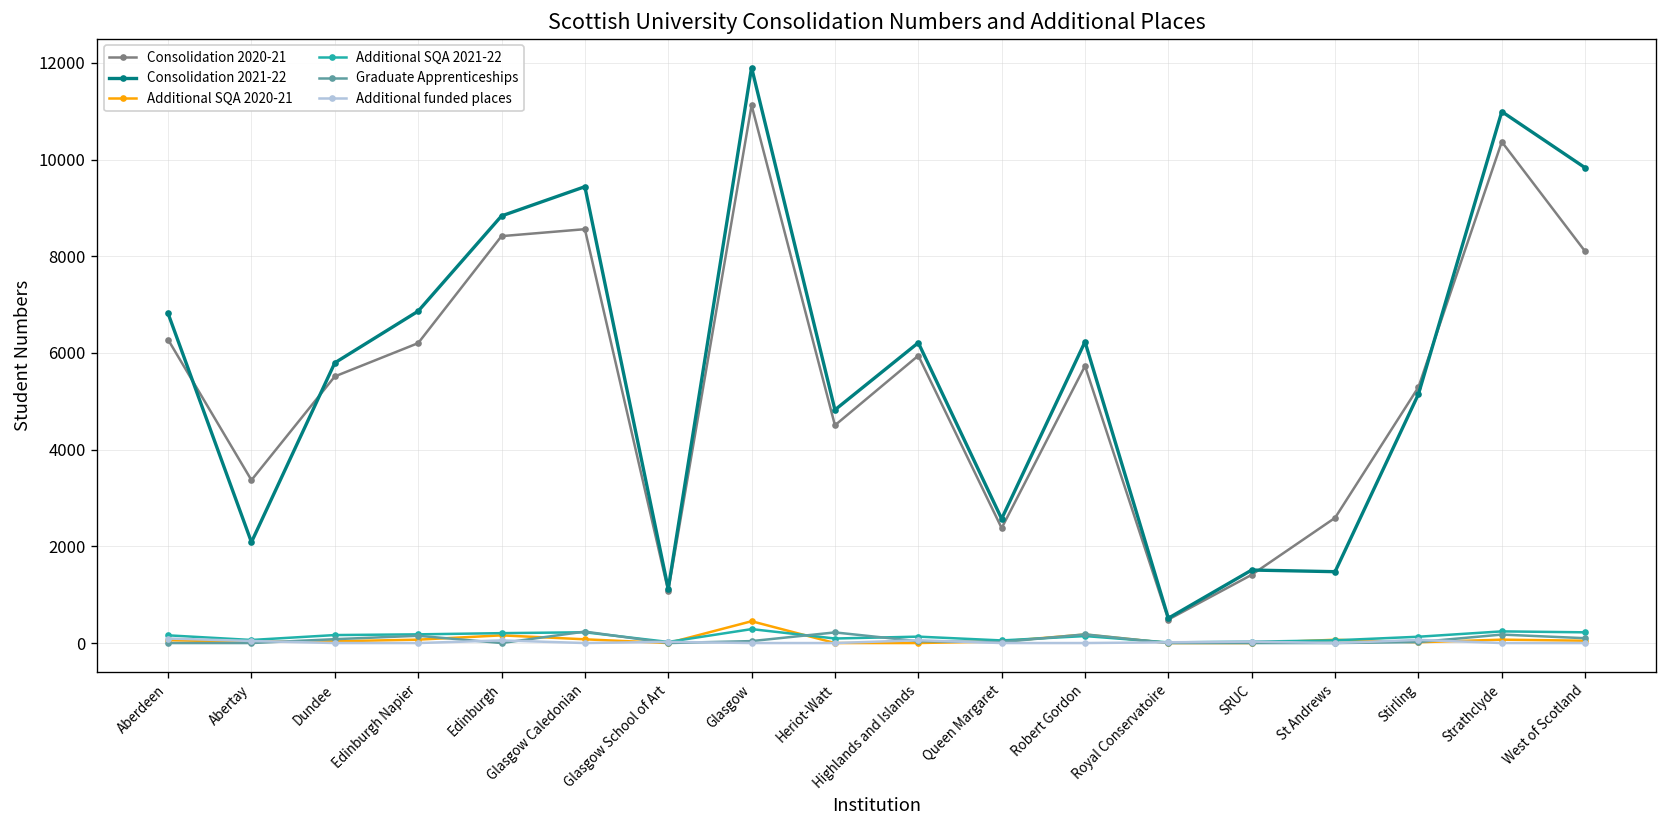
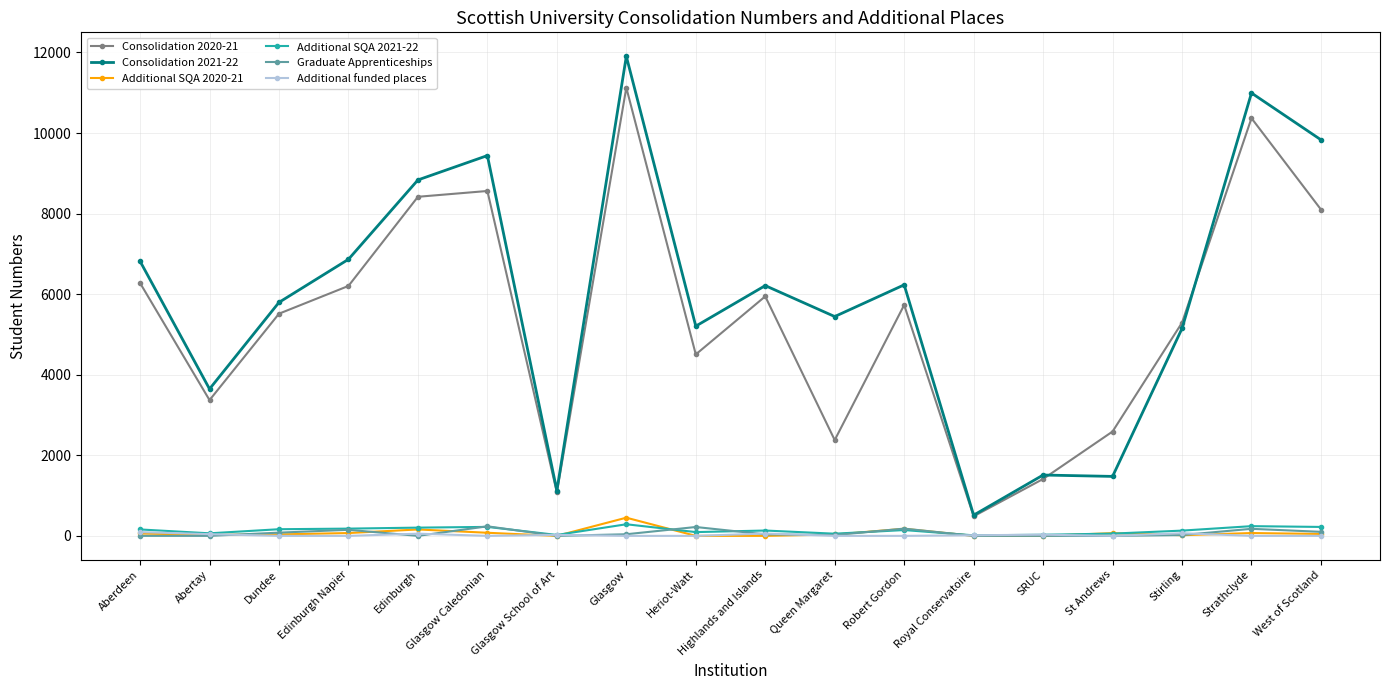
  {
    "Consolidation 2021-22": {
      "Aberdeen": 6800,
-     "Abertay": 2100,
+     "Abertay": 3600,
      "Dundee": 5800,
      "Edinburgh Napier": 6900,
      "Edinburgh": 8800,
      "Glasgow Caledonian": 9400,
      "Glasgow": 11900,
-     "Heriot-Watt": 4800,
+     "Heriot-Watt": 5200,
      "Highlands and Islands": 6200,
-     "Queen Margaret": 2600,
+     "Queen Margaret": 5400,
      "Robert Gordon": 6200,
      "SRUC": 1500,
      "St Andrews": 1500,
      "Stirling": 5100,
      "Strathclyde": 11000,
      "West of Scotland": 9800
    },
    "Additional SQA 2020-21": {
      "Edinburgh Napier": 100,
      "Glasgow Caledonian": 100,
      "Glasgow": 500,
      "Strathclyde": 100
    },
    "Additional SQA 2021-22": {
      "Aberdeen": 200,
      "Dundee": 200,
      "Glasgow": 300,
      "Heriot-Watt": 100,
      "Highlands and Islands": 100,
      "Stirling": 100,
      "Strathclyde": 200,
      "West of Scotland": 200
    },
    "Additional funded places": {
      "Edinburgh Napier": 0,
      "Glasgow Caledonian": 0,
      "Robert Gordon": 0,
      "Strathclyde": 0
    }
  }
